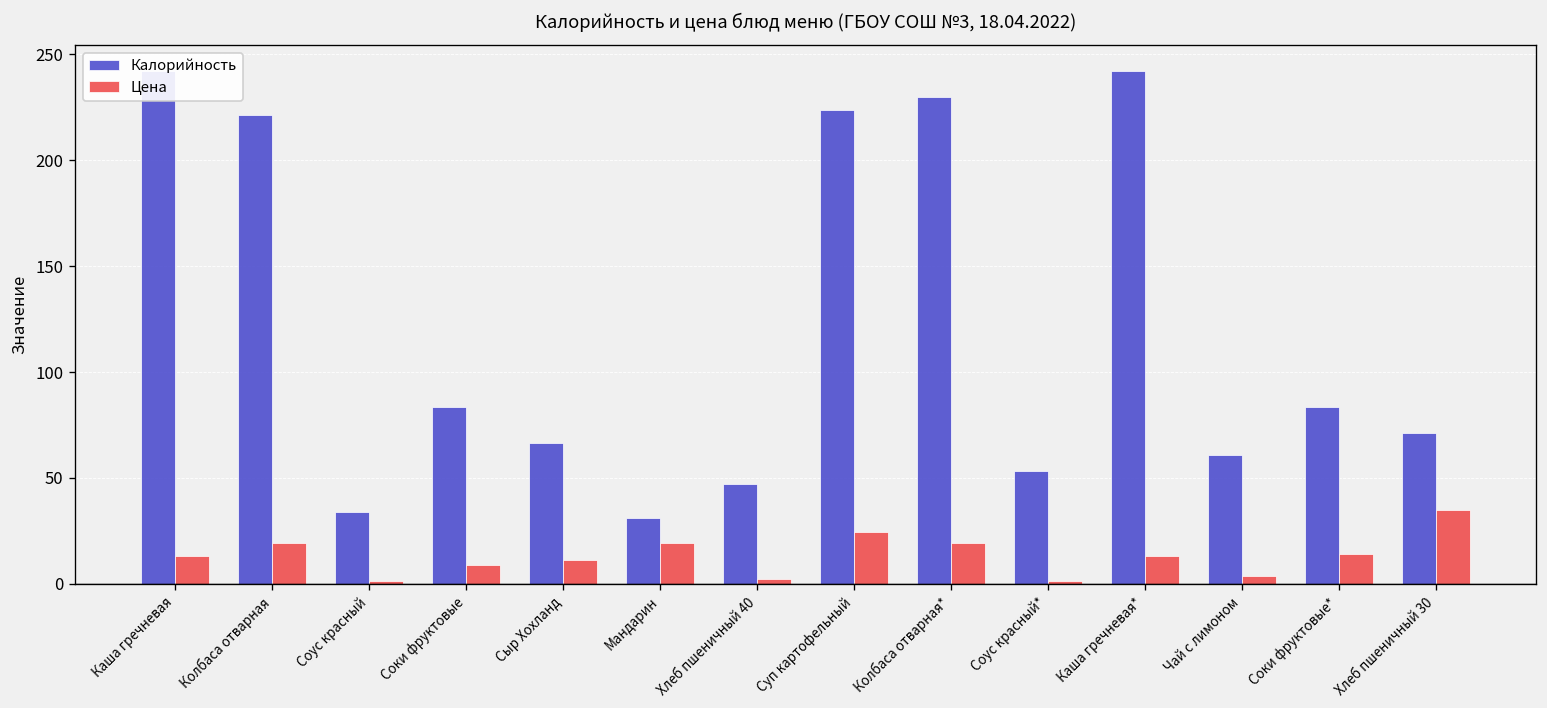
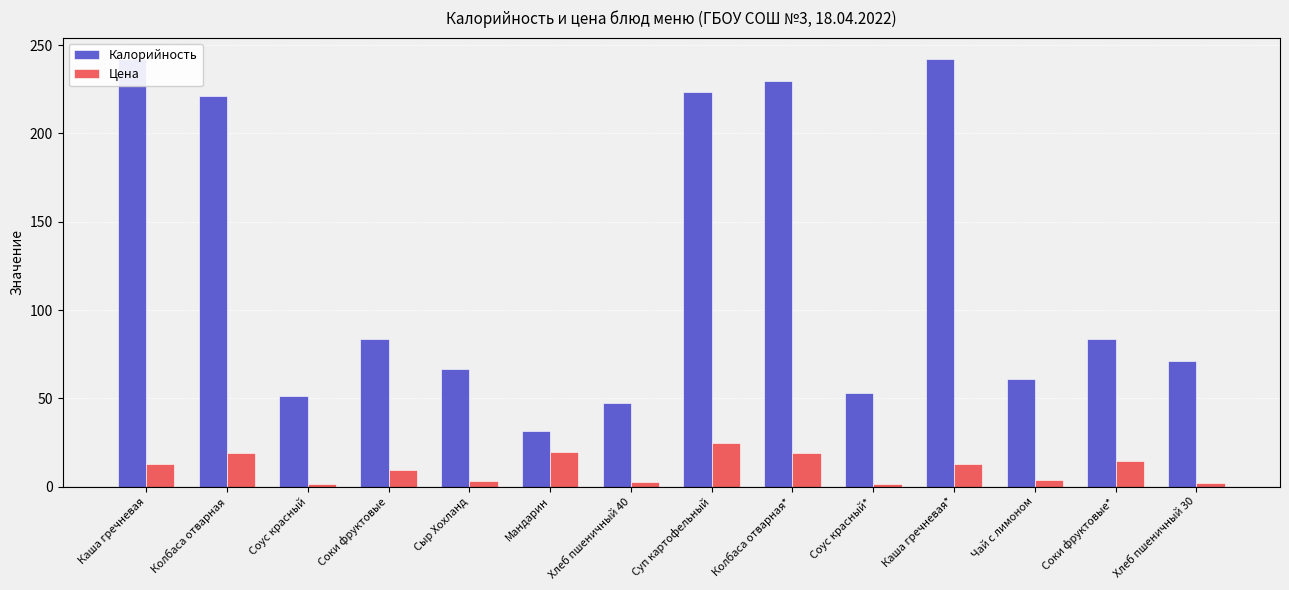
  {
    "Калорийность": {
      "Колбаса отварная": 221,
-     "Соус красный": 34,
+     "Соус красный": 51,
      "Соки фруктовые": 83,
      "Сыр Хохланд": 67,
      "Мандарин": 31,
      "Хлеб пшеничный 40": 47,
      "Суп картофельный": 224,
      "Колбаса отварная*": 230,
      "Соус красный*": 53,
      "Каша гречневая*": 242,
      "Чай с лимоном": 61,
      "Соки фруктовые*": 83,
      "Хлеб пшеничный 30": 71
    },
    "Цена": {
      "Каша гречневая": 13,
      "Колбаса отварная": 19,
      "Соус красный": 2,
      "Соки фруктовые": 9,
-     "Сыр Хохланд": 11,
+     "Сыр Хохланд": 3,
      "Мандарин": 19,
      "Хлеб пшеничный 40": 3,
      "Суп картофельный": 25,
      "Колбаса отварная*": 19,
      "Соус красный*": 2,
      "Каша гречневая*": 13,
      "Чай с лимоном": 4,
      "Соки фруктовые*": 14,
-     "Хлеб пшеничный 30": 35
+     "Хлеб пшеничный 30": 2
    }
  }
